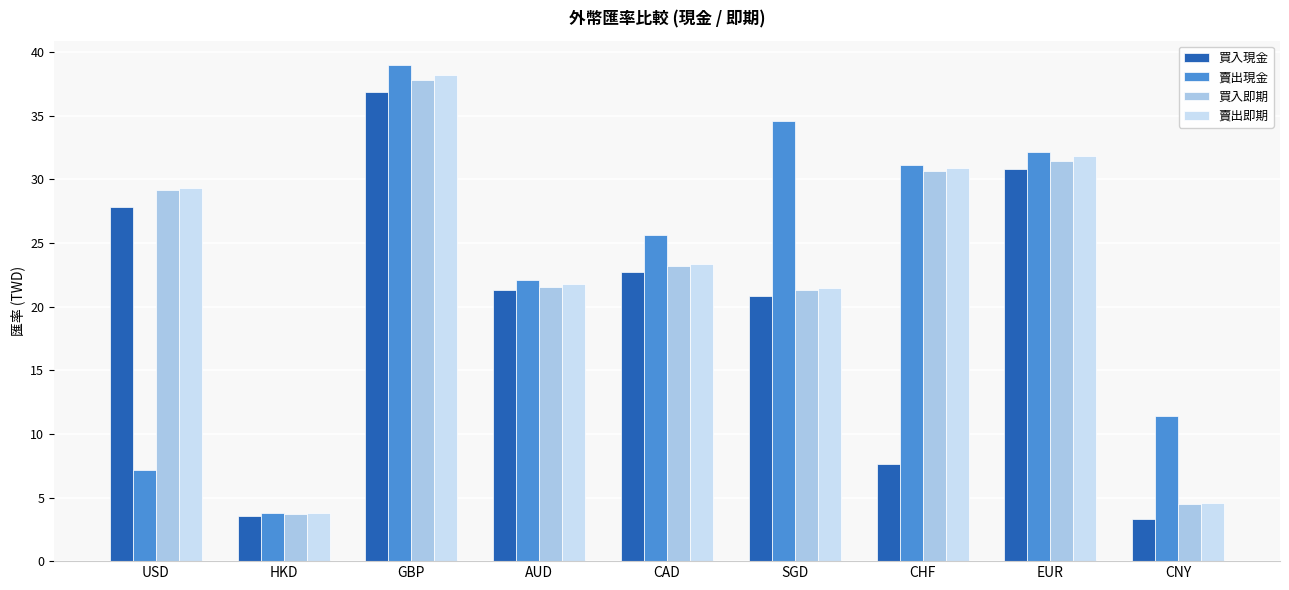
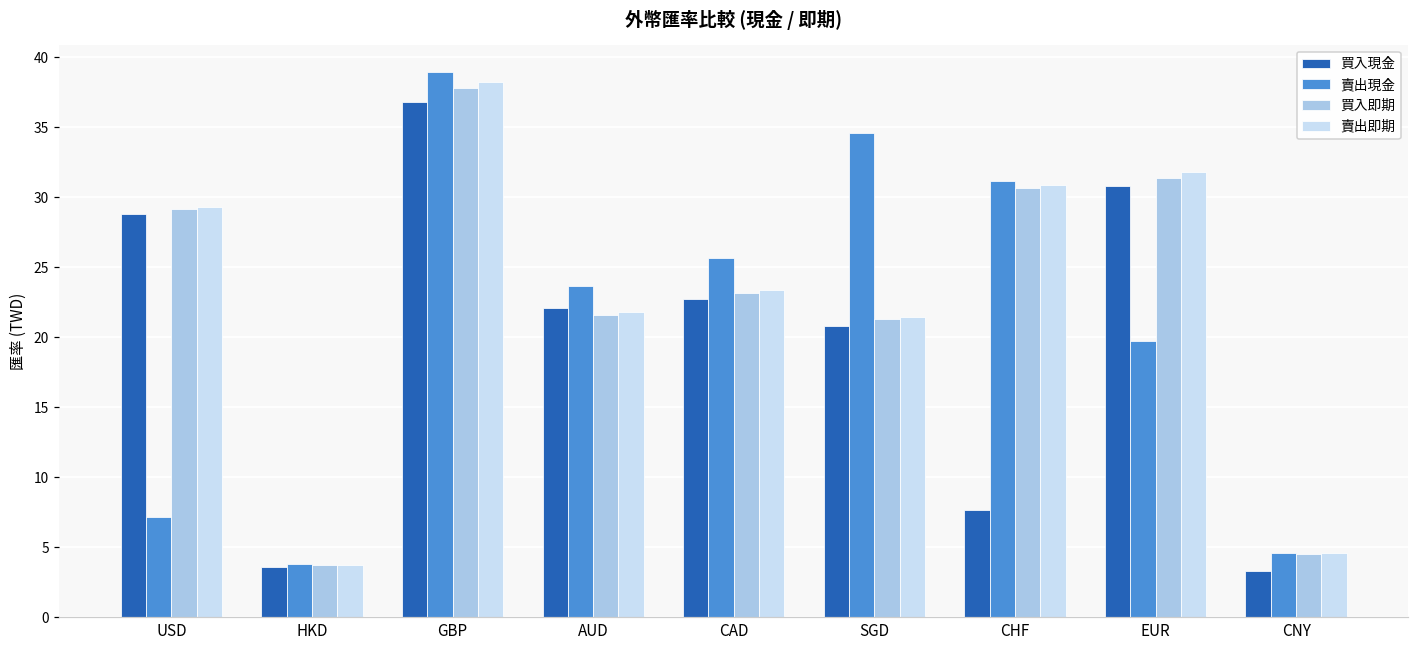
  {
    "買入現金": {
-     "USD": 27.8,
+     "USD": 28.9,
      "HKD": 3.6,
      "GBP": 36.8,
-     "AUD": 21.3,
+     "AUD": 22.1,
      "CAD": 22.8,
      "SGD": 20.8,
      "CHF": 7.7,
      "EUR": 30.8,
      "CNY": 3.3
    },
    "賣出現金": {
      "USD": 7.2,
      "HKD": 3.8,
      "GBP": 39.0,
-     "AUD": 22.1,
+     "AUD": 23.7,
      "CAD": 25.7,
      "SGD": 34.6,
      "CHF": 31.2,
-     "EUR": 32.1,
-     "CNY": 11.4
+     "EUR": 19.8,
+     "CNY": 4.6
    }
  }
